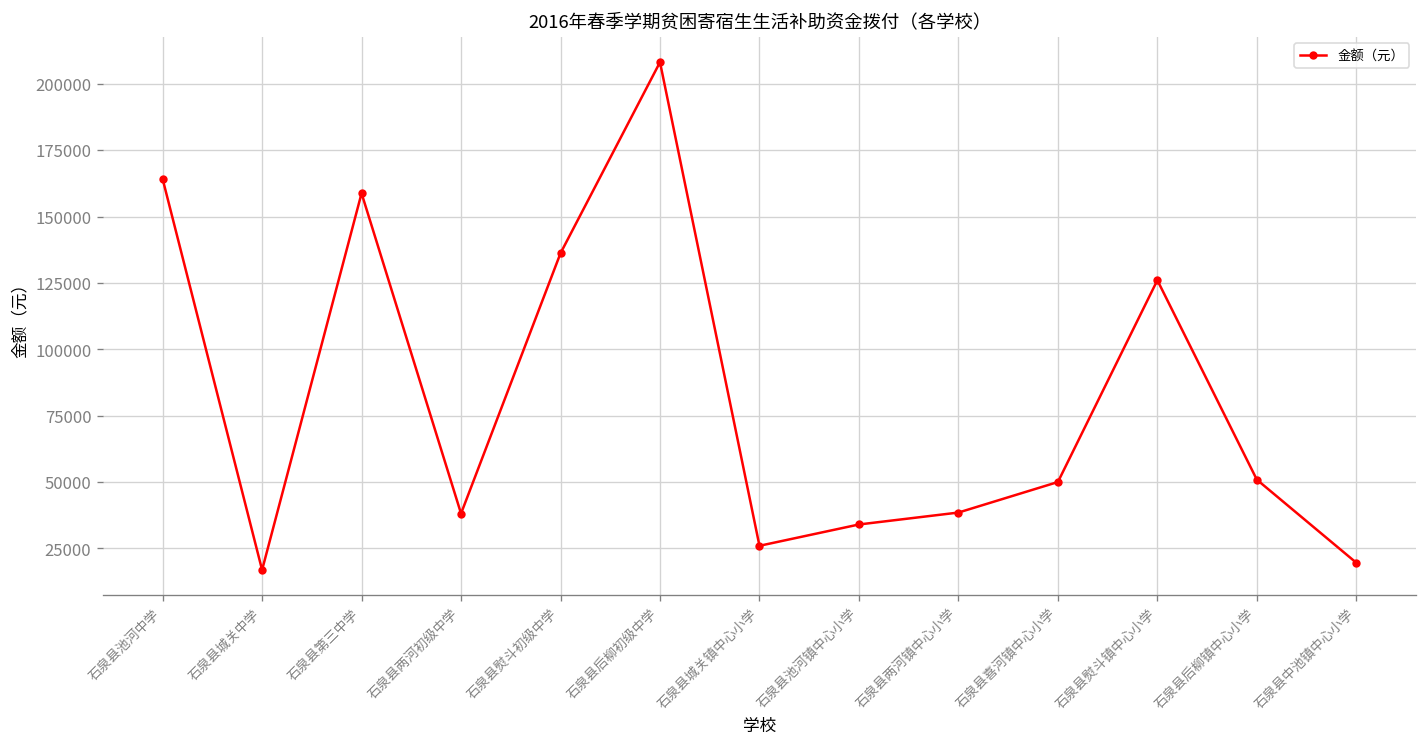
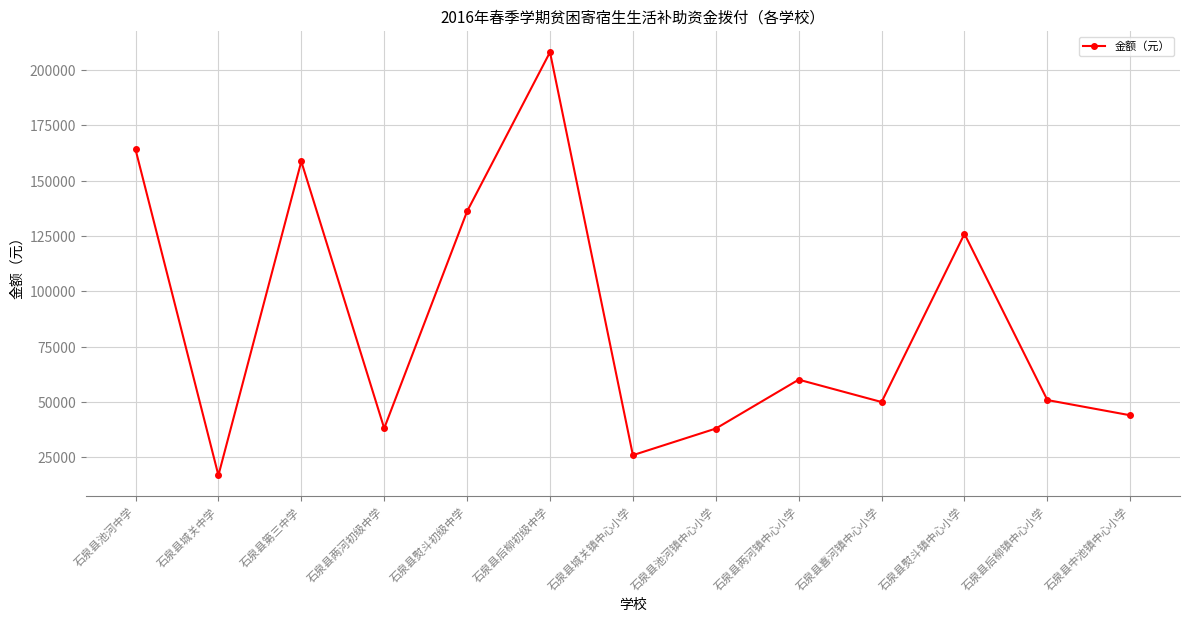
  {
    "石泉县池河中学": 164000,
    "石泉县城关中学": 17000,
    "石泉县第三中学": 159000,
    "石泉县两河初级中学": 38000,
    "石泉县熨斗初级中学": 136000,
    "石泉县后柳初级中学": 208000,
    "石泉县城关镇中心小学": 26000,
-   "石泉县池河镇中心小学": 34000,
-   "石泉县两河镇中心小学": 39000,
+   "石泉县池河镇中心小学": 38000,
+   "石泉县两河镇中心小学": 60000,
    "石泉县喜河镇中心小学": 50000,
    "石泉县熨斗镇中心小学": 126000,
    "石泉县后柳镇中心小学": 51000,
-   "石泉县中池镇中心小学": 20000
+   "石泉县中池镇中心小学": 44000
  }
